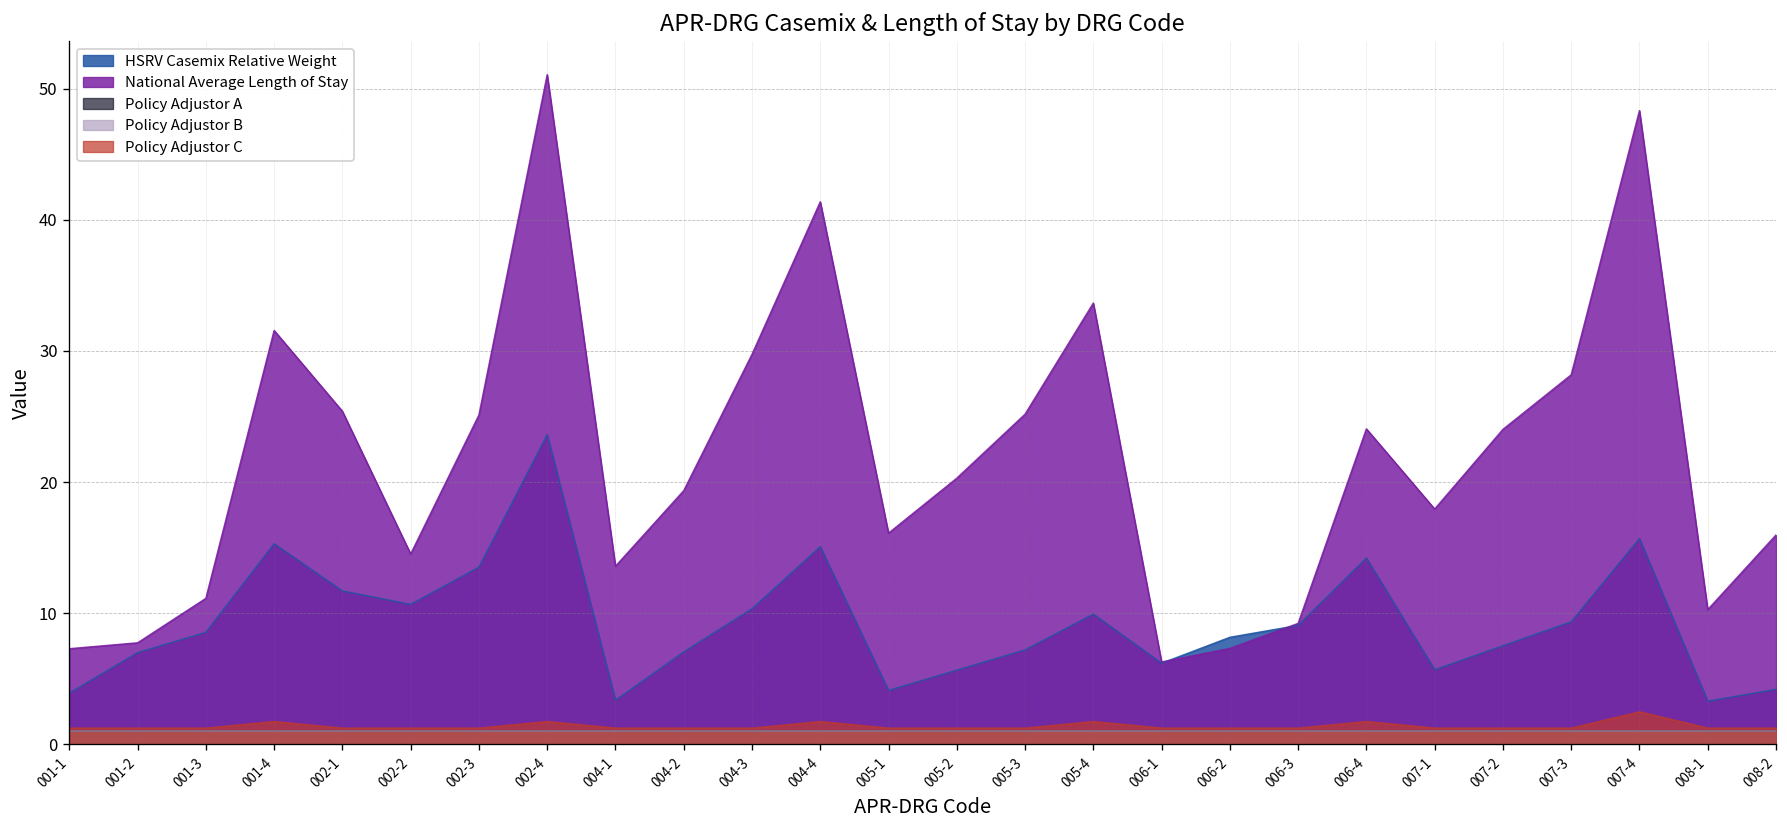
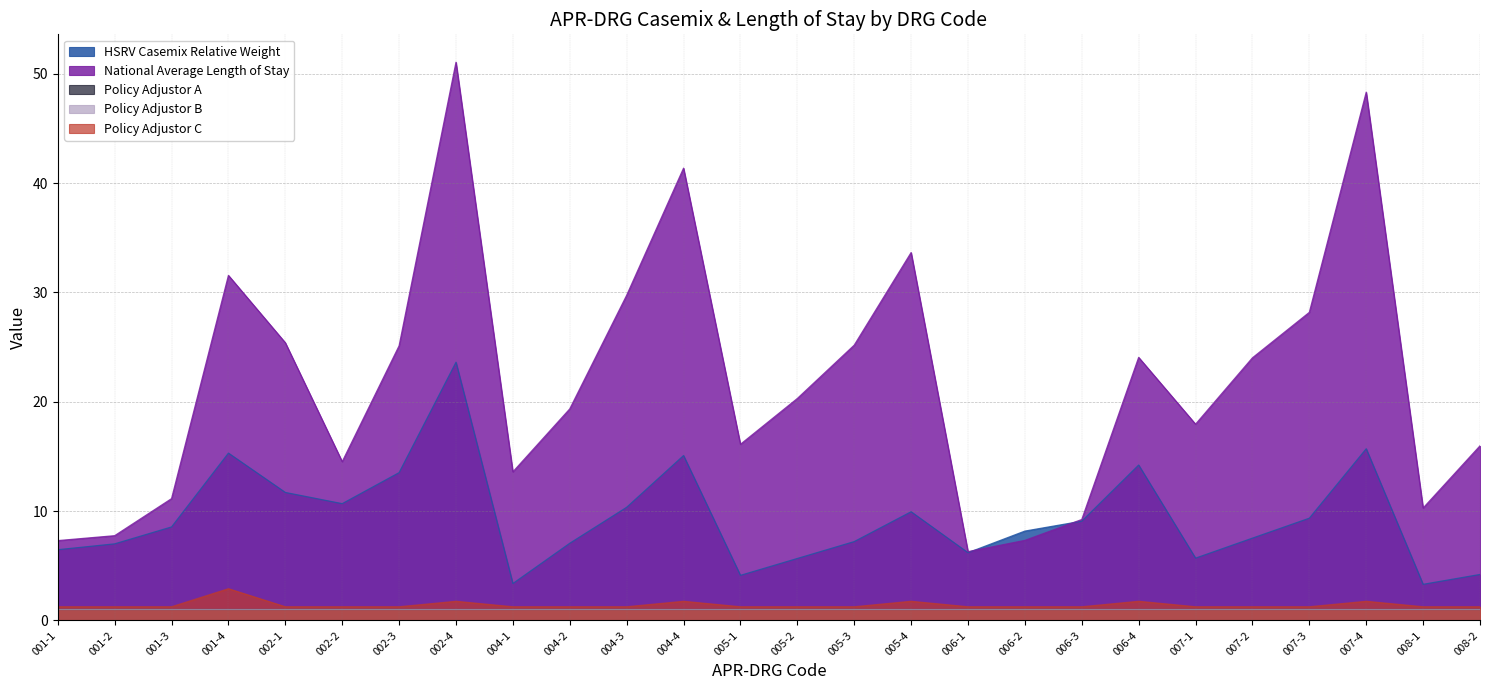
  {
    "HSRV Casemix Relative Weight": {
-     "001-1": 3.9,
+     "001-1": 6.5,
      "001-2": 7.0,
      "001-3": 8.6,
      "001-4": 15.3,
      "002-1": 11.7,
      "002-2": 10.7,
      "002-3": 13.5,
      "002-4": 23.6,
      "004-1": 3.4,
      "004-2": 7.1,
      "004-3": 10.3,
      "004-4": 15.1,
      "005-1": 4.1,
      "005-2": 5.7,
      "005-3": 7.2,
      "005-4": 9.9,
      "006-2": 8.2,
      "006-4": 14.2,
      "007-1": 5.7,
      "007-2": 7.5,
      "007-3": 9.3,
      "007-4": 15.7,
      "008-1": 3.3,
      "008-2": 4.2
    },
    "National Average Length of Stay": {
      "001-1": 7.3,
      "001-2": 7.8,
      "001-3": 11.1,
      "001-4": 31.6,
      "002-1": 25.4,
      "002-2": 14.5,
      "002-3": 25.1,
      "002-4": 51.1,
      "004-1": 13.6,
      "004-2": 19.4,
      "004-3": 29.7,
      "004-4": 41.4,
      "005-1": 16.1,
      "005-2": 20.3,
      "005-3": 25.2,
      "005-4": 33.7,
      "006-2": 7.3,
      "006-4": 24.1,
      "007-1": 18.0,
      "007-2": 24.0,
      "007-3": 28.2,
      "007-4": 48.3,
      "008-1": 10.3,
      "008-2": 16.0
    },
    "Policy Adjustor B": {
      "001-1": 1.0,
      "001-2": 1.0,
      "001-3": 1.0,
      "001-4": 1.0,
      "002-1": 1.0,
      "002-2": 1.0,
      "002-3": 1.0,
      "002-4": 1.0,
      "004-1": 1.0,
      "004-2": 1.0,
      "004-3": 1.0,
      "004-4": 1.0,
      "005-1": 1.0,
      "005-2": 1.0,
      "005-3": 1.0,
      "005-4": 1.0,
      "006-1": 1.0,
      "006-2": 1.0,
      "006-3": 1.0,
      "006-4": 1.0,
      "007-1": 1.0,
      "007-2": 1.0,
      "007-3": 1.0,
      "007-4": 1.0,
      "008-1": 1.0,
      "008-2": 1.0
    },
    "Policy Adjustor C": {
      "001-1": 1.3,
      "001-2": 1.3,
      "001-3": 1.3,
-     "001-4": 1.8,
+     "001-4": 2.9,
      "002-1": 1.3,
      "002-2": 1.3,
      "002-3": 1.3,
      "002-4": 1.8,
      "004-1": 1.3,
      "004-2": 1.3,
      "004-3": 1.3,
      "004-4": 1.8,
      "005-1": 1.3,
      "005-2": 1.3,
      "005-3": 1.3,
      "005-4": 1.8,
      "006-1": 1.3,
      "006-2": 1.3,
      "006-3": 1.3,
      "006-4": 1.8,
      "007-1": 1.3,
      "007-2": 1.3,
      "007-3": 1.3,
-     "007-4": 2.5,
+     "007-4": 1.8,
      "008-1": 1.3,
      "008-2": 1.3
    }
  }
